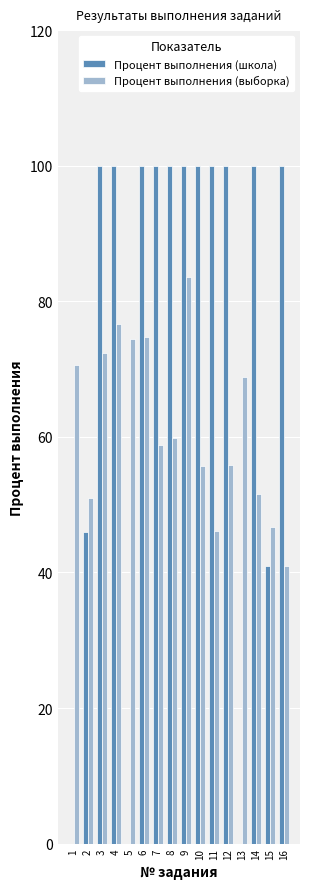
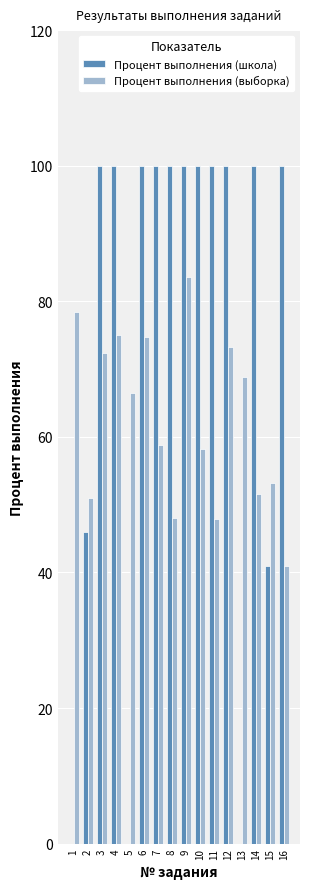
  {
    "Процент выполнения (школа)": {
      "1": 0,
      "2": 46,
      "3": 100,
      "4": 100,
      "5": 0,
      "6": 100,
      "7": 100,
      "8": 100,
      "9": 100,
      "10": 100,
      "11": 100,
      "12": 100,
      "13": 0,
      "14": 100,
      "15": 41,
      "16": 100
    },
    "Процент выполнения (выборка)": {
-     "1": 71,
+     "1": 78,
      "2": 51,
      "3": 72,
-     "4": 77,
-     "5": 74,
+     "4": 75,
+     "5": 66,
      "6": 75,
      "7": 59,
-     "8": 60,
+     "8": 48,
      "9": 84,
-     "10": 56,
-     "11": 46,
-     "12": 56,
+     "10": 58,
+     "11": 48,
+     "12": 73,
      "13": 69,
      "14": 52,
-     "15": 47,
+     "15": 53,
      "16": 41
    }
  }
